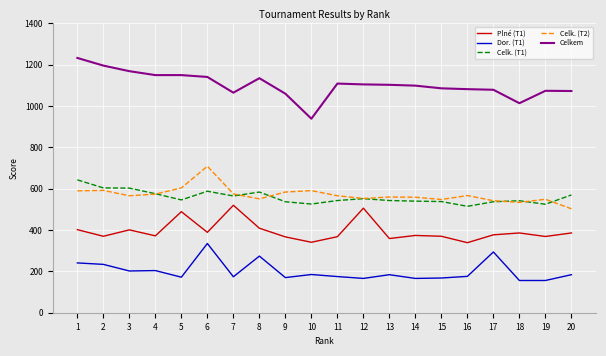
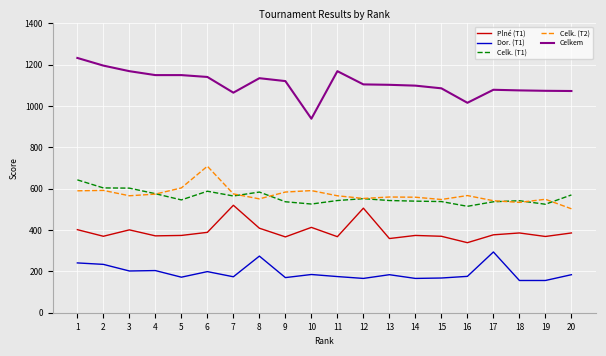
  {
    "Plné (T1)": {
      "1": 400,
      "2": 370,
      "3": 400,
      "4": 370,
-     "5": 490,
+     "5": 370,
      "6": 390,
      "7": 520,
      "8": 410,
      "9": 370,
-     "10": 340,
+     "10": 410,
      "11": 370,
      "12": 510,
      "13": 360,
      "14": 370,
      "15": 370,
      "16": 340,
      "17": 380,
      "18": 390,
      "19": 370,
      "20": 390
    },
    "Dor. (T1)": {
      "1": 240,
      "2": 230,
      "3": 200,
      "4": 200,
      "5": 170,
-     "6": 340,
+     "6": 200,
      "7": 170,
      "8": 270,
      "9": 170,
      "10": 190,
      "11": 180,
      "12": 170,
      "13": 180,
      "14": 170,
      "15": 170,
      "16": 180,
      "17": 290,
      "18": 160,
      "19": 160,
      "20": 180
    },
    "Celk. (T1)": {
      "1": 640,
      "3": 600,
      "5": 550,
      "6": 590,
      "8": 580,
      "9": 540,
      "10": 530,
      "11": 540,
      "13": 540,
      "14": 540,
      "16": 520,
      "19": 530,
      "20": 570
    },
    "Celk. (T2)": {
      "1": 590,
      "3": 570,
      "5": 600,
      "6": 710,
      "8": 550,
      "9": 580,
      "10": 590,
      "11": 570,
      "13": 560,
      "14": 560,
      "16": 570,
      "19": 550,
      "20": 500
    },
    "Celkem": {
      "1": 1230,
      "2": 1200,
      "3": 1170,
      "4": 1150,
      "5": 1150,
      "6": 1140,
      "7": 1070,
      "8": 1140,
-     "9": 1060,
+     "9": 1120,
      "10": 940,
-     "11": 1110,
+     "11": 1170,
      "12": 1110,
      "13": 1100,
      "14": 1100,
      "15": 1090,
-     "16": 1080,
+     "16": 1020,
      "17": 1080,
-     "18": 1010,
+     "18": 1080,
      "19": 1070,
      "20": 1070
    }
  }
